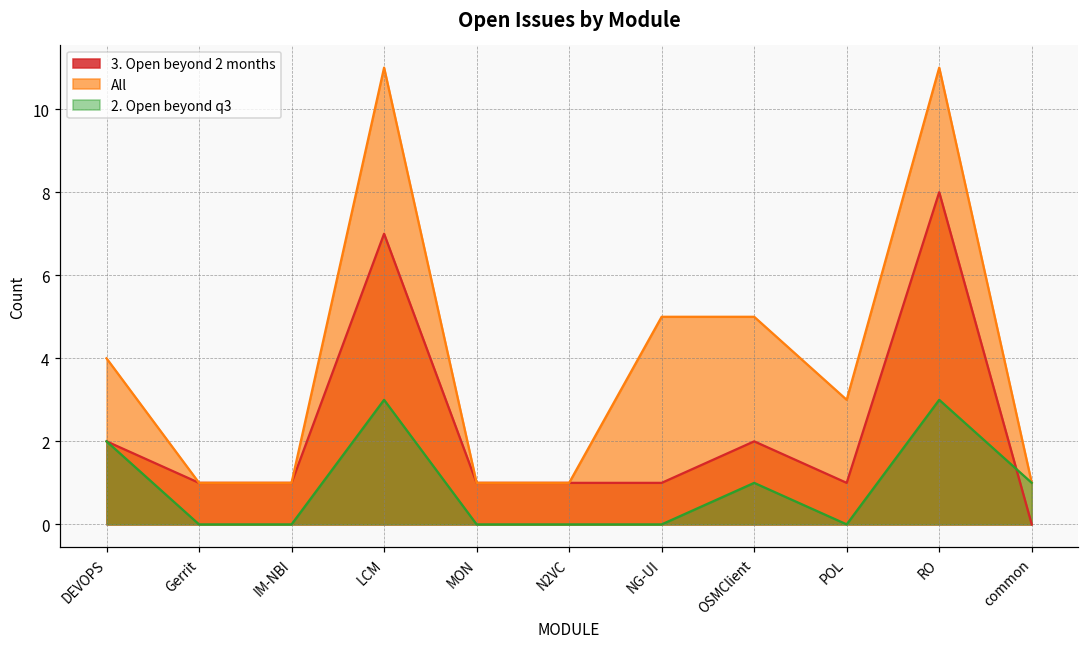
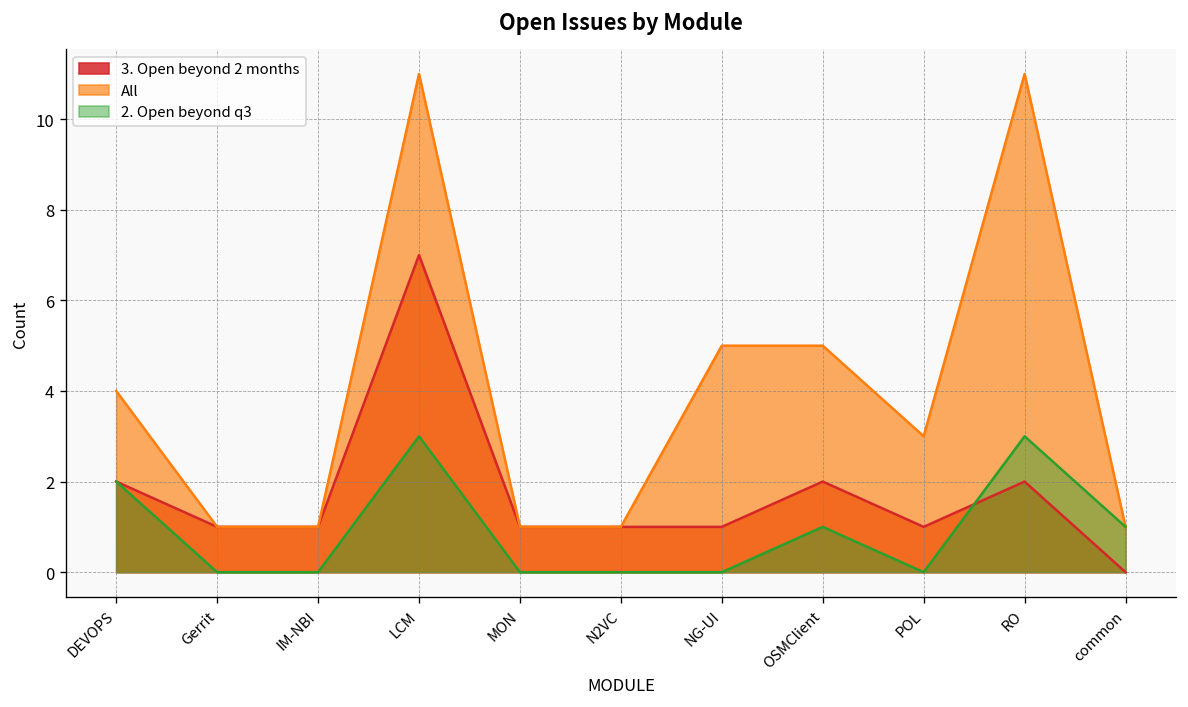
  {
    "3. Open beyond 2 months": {
      "LCM": 7,
      "NG-UI": 1,
      "OSMClient": 2,
      "POL": 1,
-     "RO": 8,
+     "RO": 2,
      "common": 0
    },
    "All": {
      "DEVOPS": 4,
      "LCM": 11,
      "NG-UI": 5,
      "OSMClient": 5,
      "POL": 3,
      "RO": 11
    },
    "2. Open beyond q3": {
      "Gerrit": 0,
      "IM-NBI": 0,
      "LCM": 3,
      "MON": 0,
      "N2VC": 0,
      "NG-UI": 0,
      "OSMClient": 1,
      "POL": 0,
      "RO": 3
    }
  }
